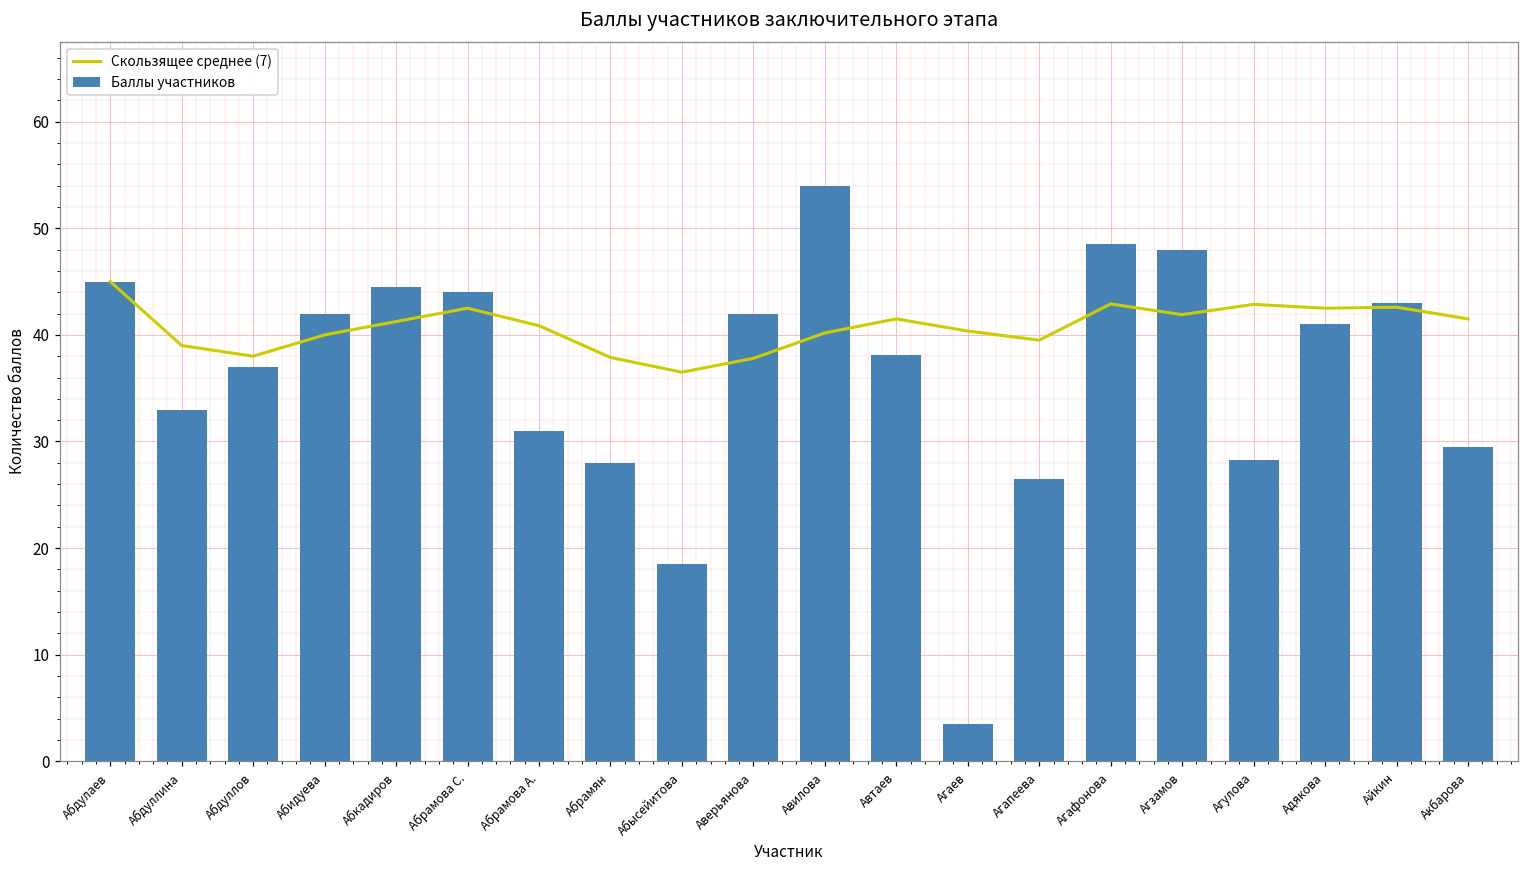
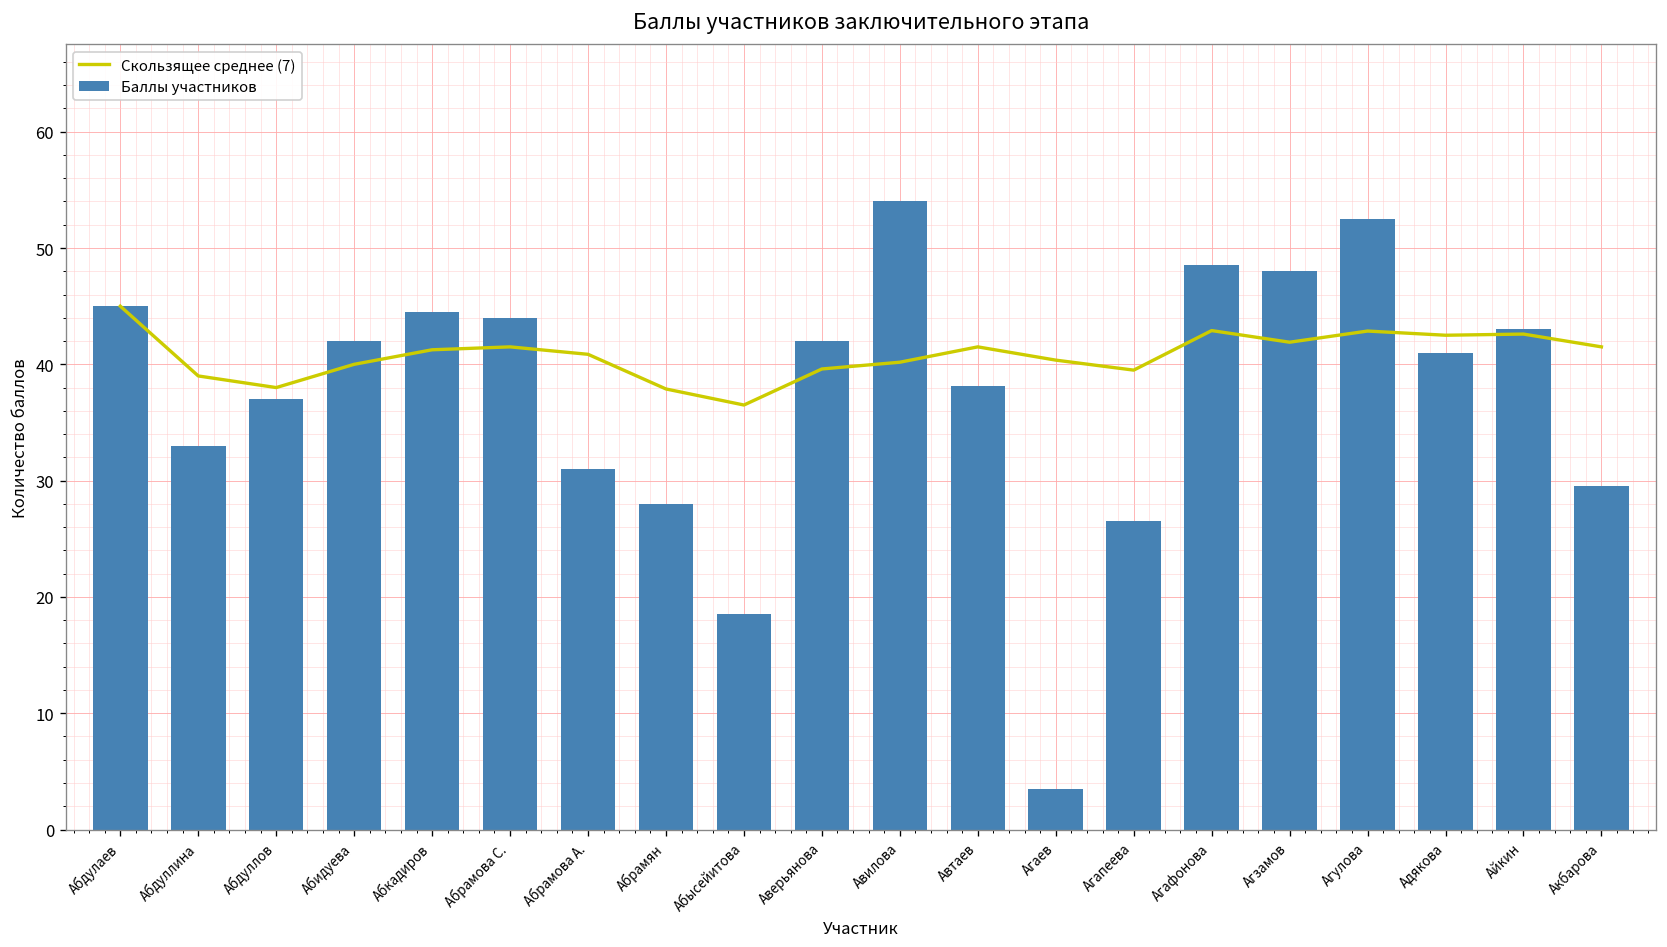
  {
    "Баллы участников": {
      "Абдулаев": 45,
      "Абдуллина": 33,
      "Абдуллов": 37,
      "Абидуева": 42,
      "Абкадиров": 45,
      "Абрамова С.": 44,
      "Абрамова А.": 31,
      "Абрамян": 28,
      "Абысейитова": 19,
      "Аверьянова": 42,
      "Авилова": 54,
      "Автаев": 38,
      "Агаев": 4,
      "Агапеева": 27,
      "Агафонова": 49,
      "Агзамов": 48,
-     "Агулова": 28,
+     "Агулова": 53,
      "Адякова": 41,
      "Айкин": 43,
      "Акбарова": 30
    },
    "Скользящее среднее (7)": {
      "Абдулаев": 45,
      "Абдуллина": 39,
      "Абдуллов": 38,
      "Абидуева": 40,
      "Абкадиров": 41,
-     "Абрамова С.": 43,
+     "Абрамова С.": 42,
      "Абрамова А.": 41,
      "Абрамян": 38,
      "Абысейитова": 37,
-     "Аверьянова": 38,
+     "Аверьянова": 40,
      "Авилова": 40,
      "Автаев": 42,
      "Агаев": 40,
      "Агапеева": 40,
      "Агафонова": 43,
      "Агзамов": 42,
      "Агулова": 43,
      "Адякова": 43,
      "Айкин": 43,
      "Акбарова": 42
    }
  }
